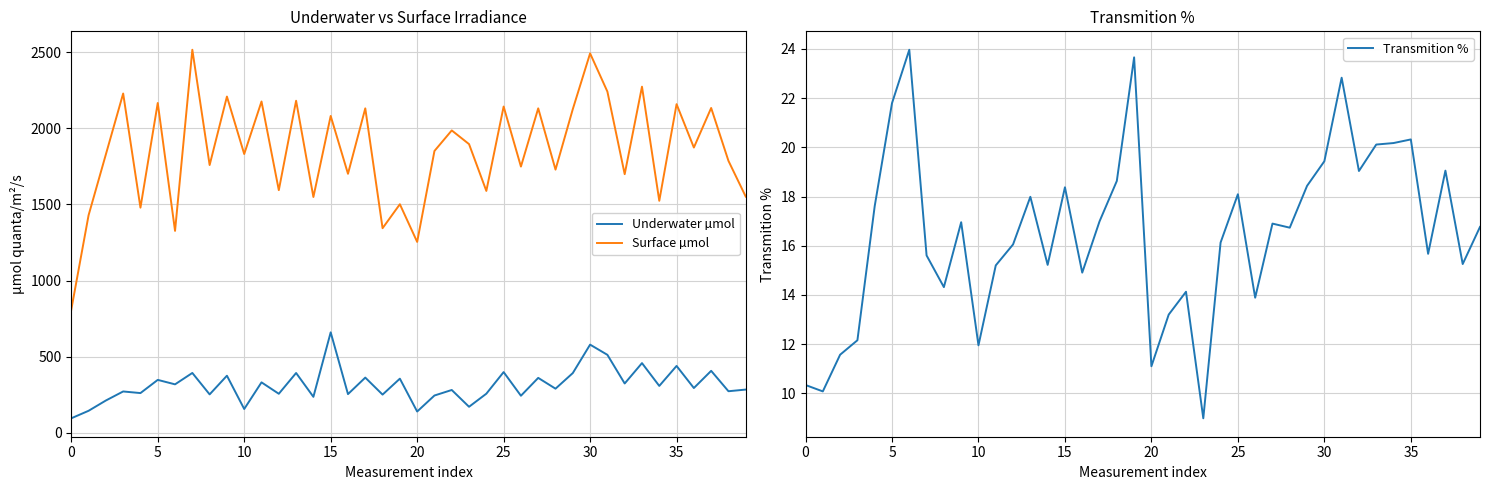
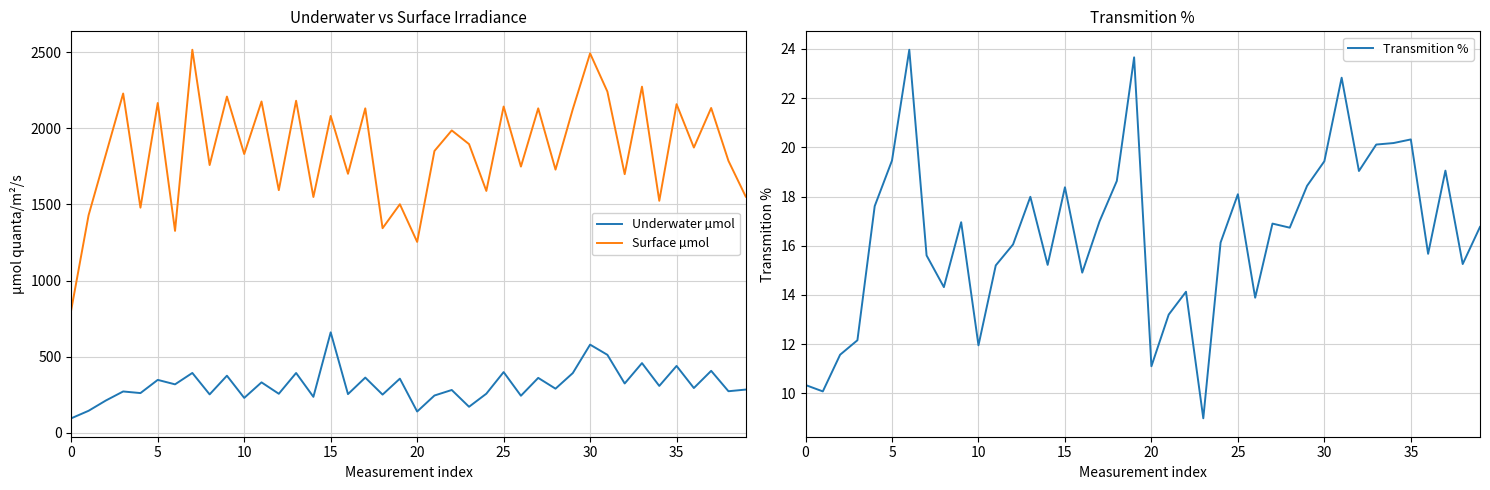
  {
    "Underwater vs Surface Irradiance": {
      "Underwater µmol": {
        "0": 90,
        "5": 350,
-       "10": 160,
+       "10": 230,
        "15": 660,
        "20": 140,
        "25": 400,
        "30": 580,
        "35": 440
      },
      "Surface µmol": {
        "0": 810,
        "5": 2170,
        "10": 1830,
        "15": 2080,
        "20": 1250,
        "25": 2140,
        "30": 2490,
        "35": 2160
      }
    },
    "Transmition %": {
      "0": 10.3,
-     "5": 21.8,
+     "5": 19.5,
      "10": 12.0,
      "15": 18.4,
      "20": 11.1,
      "25": 18.1,
      "30": 19.4,
      "35": 20.3
    }
  }
